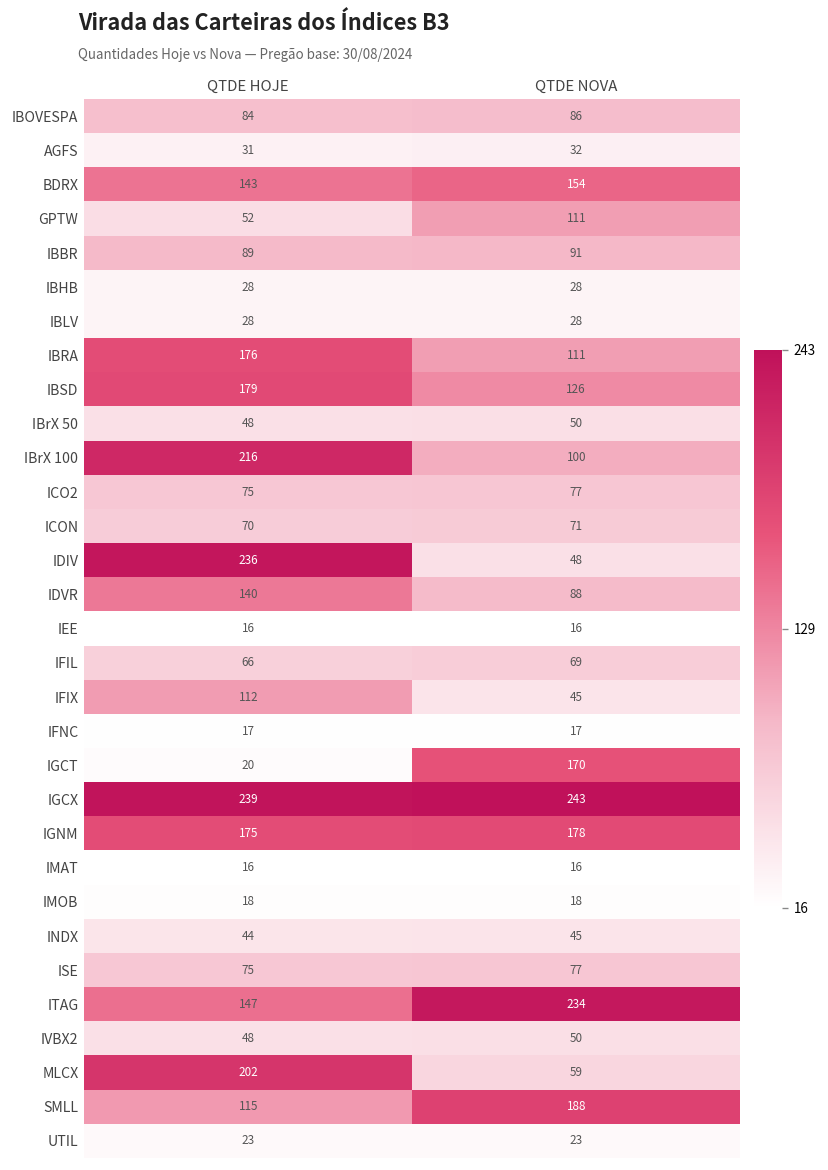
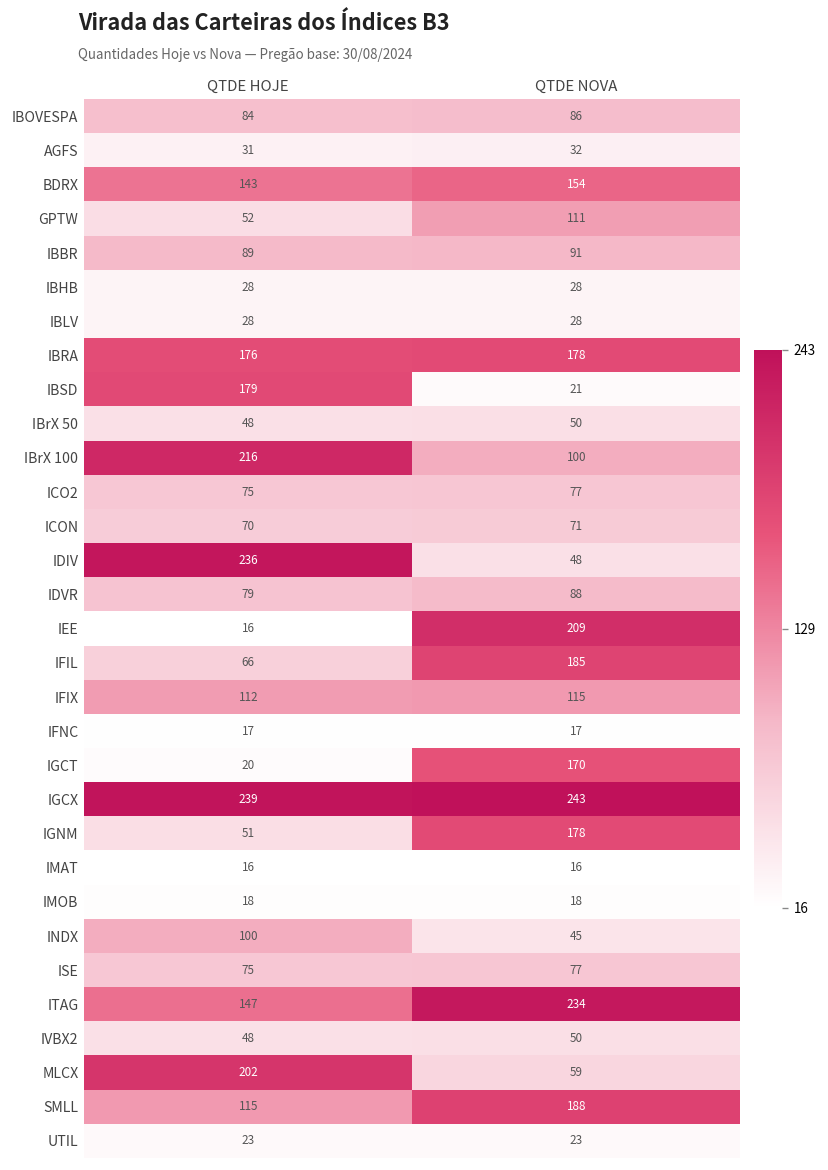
  {
    "IBOVESPA": {
      "QTDE HOJE": 84,
      "QTDE NOVA": 86
    },
    "AGFS": {
      "QTDE HOJE": 31,
      "QTDE NOVA": 32
    },
    "BDRX": {
      "QTDE HOJE": 143,
      "QTDE NOVA": 154
    },
    "GPTW": {
      "QTDE HOJE": 52,
      "QTDE NOVA": 111
    },
    "IBBR": {
      "QTDE HOJE": 89,
      "QTDE NOVA": 91
    },
    "IBHB": {
      "QTDE HOJE": 28,
      "QTDE NOVA": 28
    },
    "IBLV": {
      "QTDE HOJE": 28,
      "QTDE NOVA": 28
    },
    "IBRA": {
      "QTDE HOJE": 176,
-     "QTDE NOVA": 111
+     "QTDE NOVA": 178
    },
    "IBSD": {
      "QTDE HOJE": 179,
-     "QTDE NOVA": 126
+     "QTDE NOVA": 21
    },
    "IBrX 50": {
      "QTDE HOJE": 48,
      "QTDE NOVA": 50
    },
    "IBrX 100": {
      "QTDE HOJE": 216,
      "QTDE NOVA": 100
    },
    "ICO2": {
      "QTDE HOJE": 75,
      "QTDE NOVA": 77
    },
    "ICON": {
      "QTDE HOJE": 70,
      "QTDE NOVA": 71
    },
    "IDIV": {
      "QTDE HOJE": 236,
      "QTDE NOVA": 48
    },
    "IDVR": {
-     "QTDE HOJE": 140,
+     "QTDE HOJE": 79,
      "QTDE NOVA": 88
    },
    "IEE": {
      "QTDE HOJE": 16,
-     "QTDE NOVA": 16
+     "QTDE NOVA": 209
    },
    "IFIL": {
      "QTDE HOJE": 66,
-     "QTDE NOVA": 69
+     "QTDE NOVA": 185
    },
    "IFIX": {
      "QTDE HOJE": 112,
-     "QTDE NOVA": 45
+     "QTDE NOVA": 115
    },
    "IFNC": {
      "QTDE HOJE": 17,
      "QTDE NOVA": 17
    },
    "IGCT": {
      "QTDE HOJE": 20,
      "QTDE NOVA": 170
    },
    "IGCX": {
      "QTDE HOJE": 239,
      "QTDE NOVA": 243
    },
    "IGNM": {
-     "QTDE HOJE": 175,
+     "QTDE HOJE": 51,
      "QTDE NOVA": 178
    },
    "IMAT": {
      "QTDE HOJE": 16,
      "QTDE NOVA": 16
    },
    "IMOB": {
      "QTDE HOJE": 18,
      "QTDE NOVA": 18
    },
    "INDX": {
-     "QTDE HOJE": 44,
+     "QTDE HOJE": 100,
      "QTDE NOVA": 45
    },
    "ISE": {
      "QTDE HOJE": 75,
      "QTDE NOVA": 77
    },
    "ITAG": {
      "QTDE HOJE": 147,
      "QTDE NOVA": 234
    },
    "IVBX2": {
      "QTDE HOJE": 48,
      "QTDE NOVA": 50
    },
    "MLCX": {
      "QTDE HOJE": 202,
      "QTDE NOVA": 59
    },
    "SMLL": {
      "QTDE HOJE": 115,
      "QTDE NOVA": 188
    },
    "UTIL": {
      "QTDE HOJE": 23,
      "QTDE NOVA": 23
    }
  }
